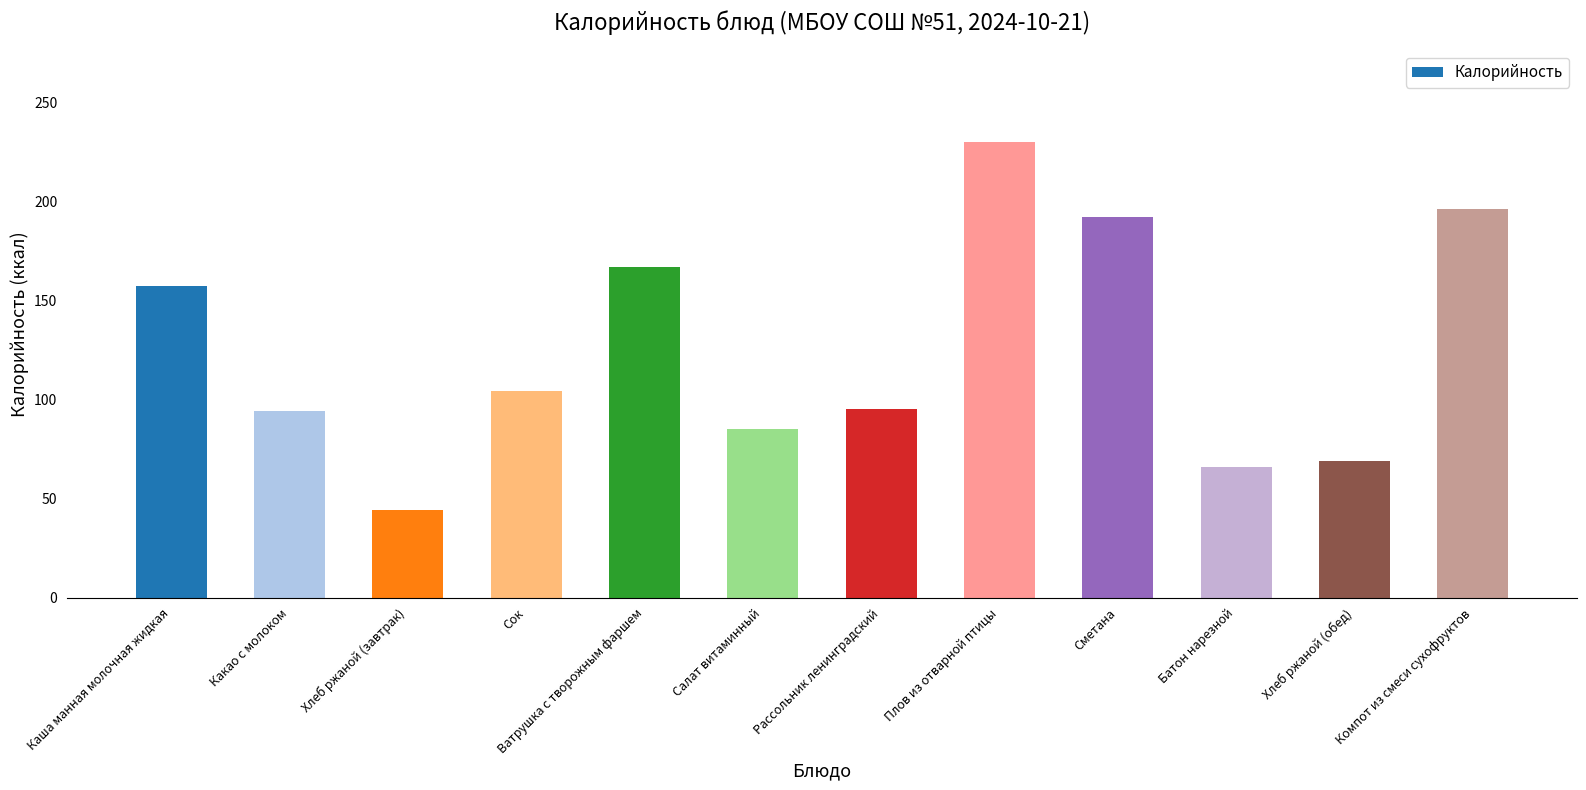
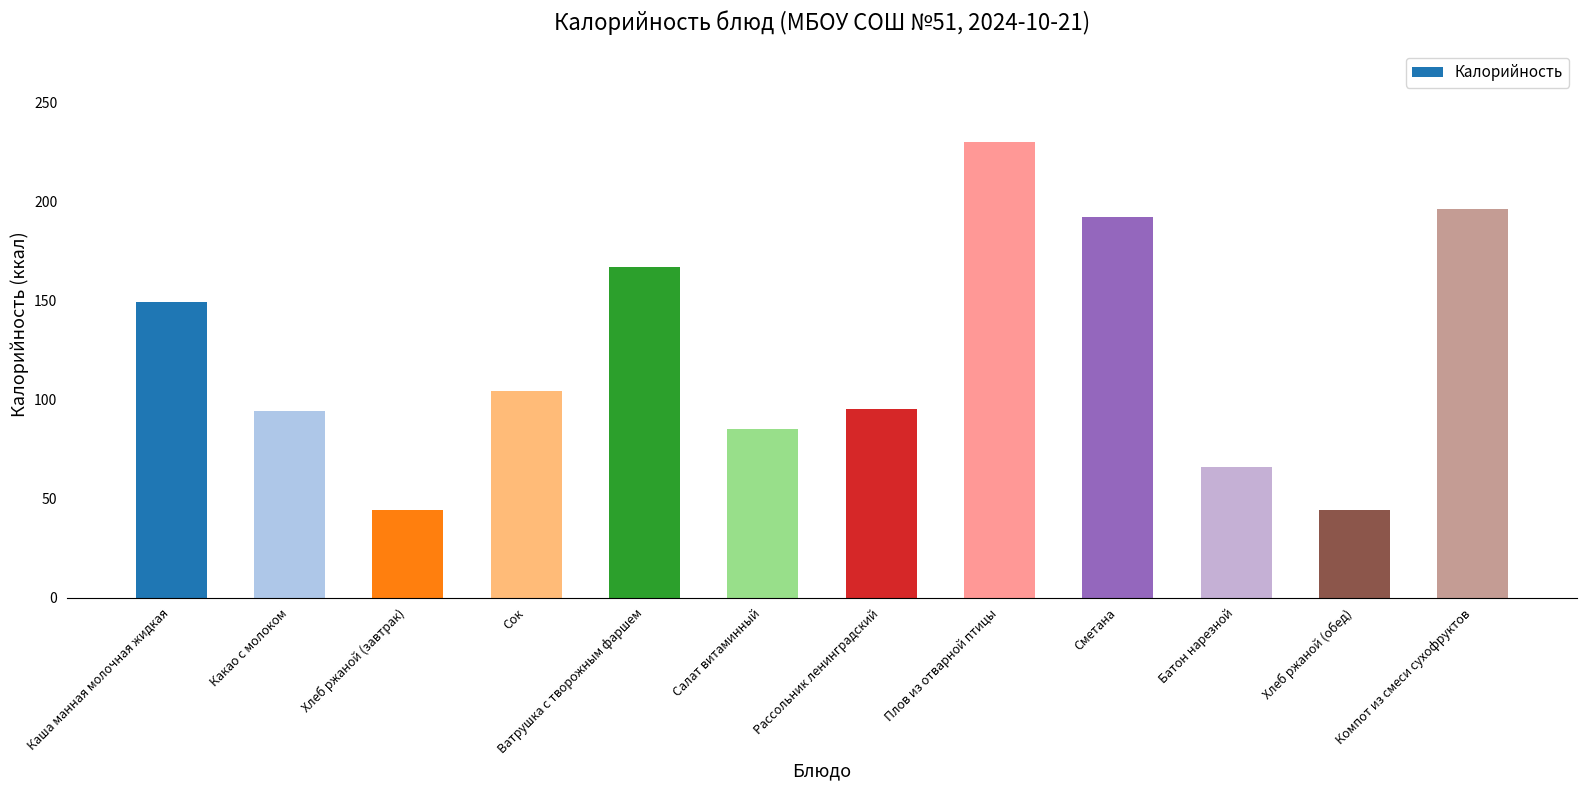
  {
-   "Каша манная молочная жидкая": 157,
+   "Каша манная молочная жидкая": 149,
    "Какао с молоком": 94,
    "Хлеб ржаной (завтрак)": 44,
    "Сок": 104,
    "Ватрушка с творожным фаршем": 167,
    "Салат витаминный": 85,
    "Рассольник ленинградский": 95,
    "Плов из отварной птицы": 230,
    "Сметана": 192,
    "Батон нарезной": 66,
-   "Хлеб ржаной (обед)": 69,
+   "Хлеб ржаной (обед)": 44,
    "Компот из смеси сухофруктов": 196
  }
